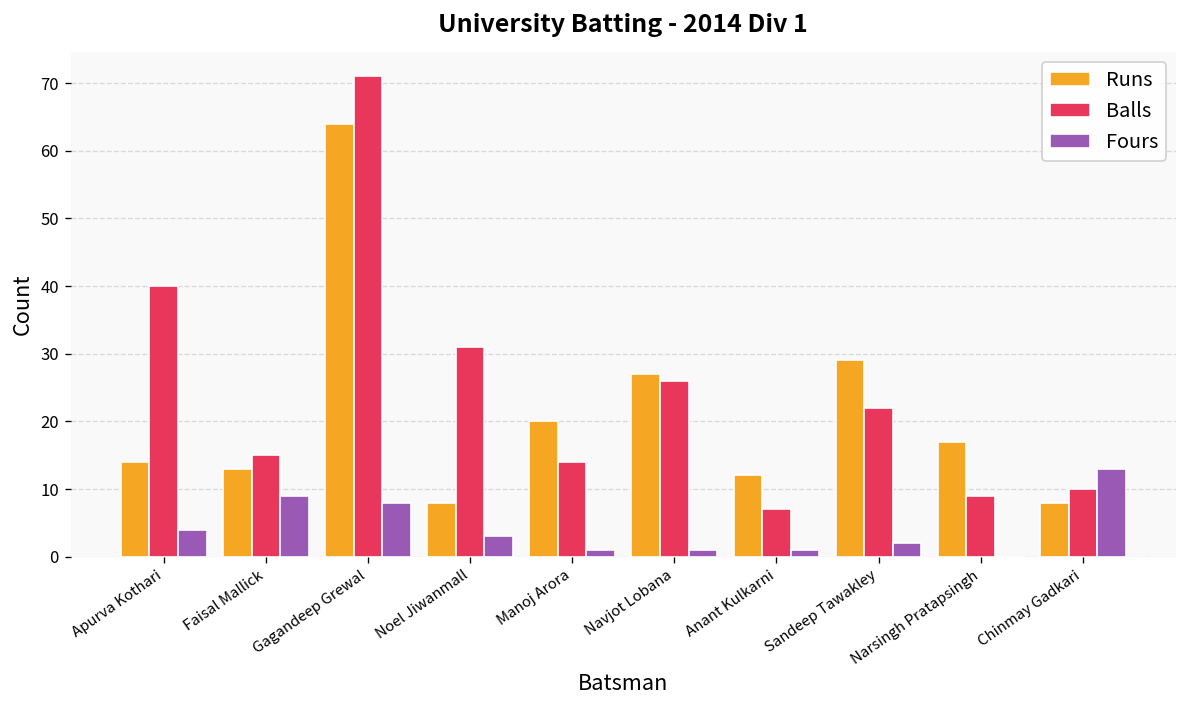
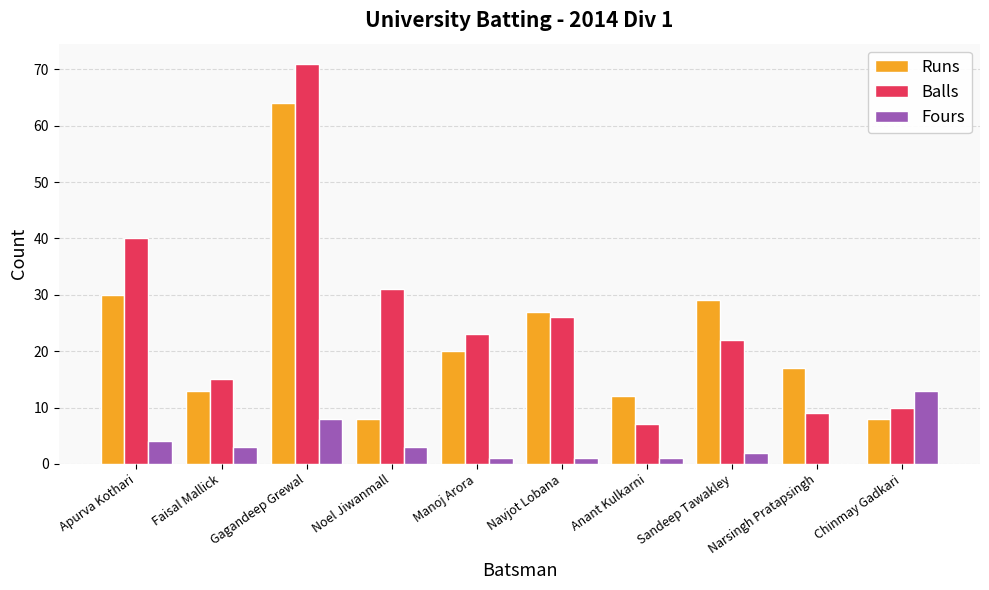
  {
    "Runs": {
-     "Apurva Kothari": 14,
+     "Apurva Kothari": 30,
      "Faisal Mallick": 13,
      "Gagandeep Grewal": 64,
      "Noel Jiwanmall": 8,
      "Manoj Arora": 20,
      "Navjot Lobana": 27,
      "Anant Kulkarni": 12,
      "Sandeep Tawakley": 29,
      "Narsingh Pratapsingh": 17,
      "Chinmay Gadkari": 8
    },
    "Balls": {
      "Apurva Kothari": 40,
      "Faisal Mallick": 15,
      "Gagandeep Grewal": 71,
      "Noel Jiwanmall": 31,
-     "Manoj Arora": 14,
+     "Manoj Arora": 23,
      "Navjot Lobana": 26,
      "Anant Kulkarni": 7,
      "Sandeep Tawakley": 22,
      "Narsingh Pratapsingh": 9,
      "Chinmay Gadkari": 10
    },
    "Fours": {
      "Apurva Kothari": 4,
-     "Faisal Mallick": 9,
+     "Faisal Mallick": 3,
      "Gagandeep Grewal": 8,
      "Noel Jiwanmall": 3,
      "Manoj Arora": 1,
      "Navjot Lobana": 1,
      "Anant Kulkarni": 1,
      "Sandeep Tawakley": 2,
      "Narsingh Pratapsingh": 0,
      "Chinmay Gadkari": 13
    }
  }
